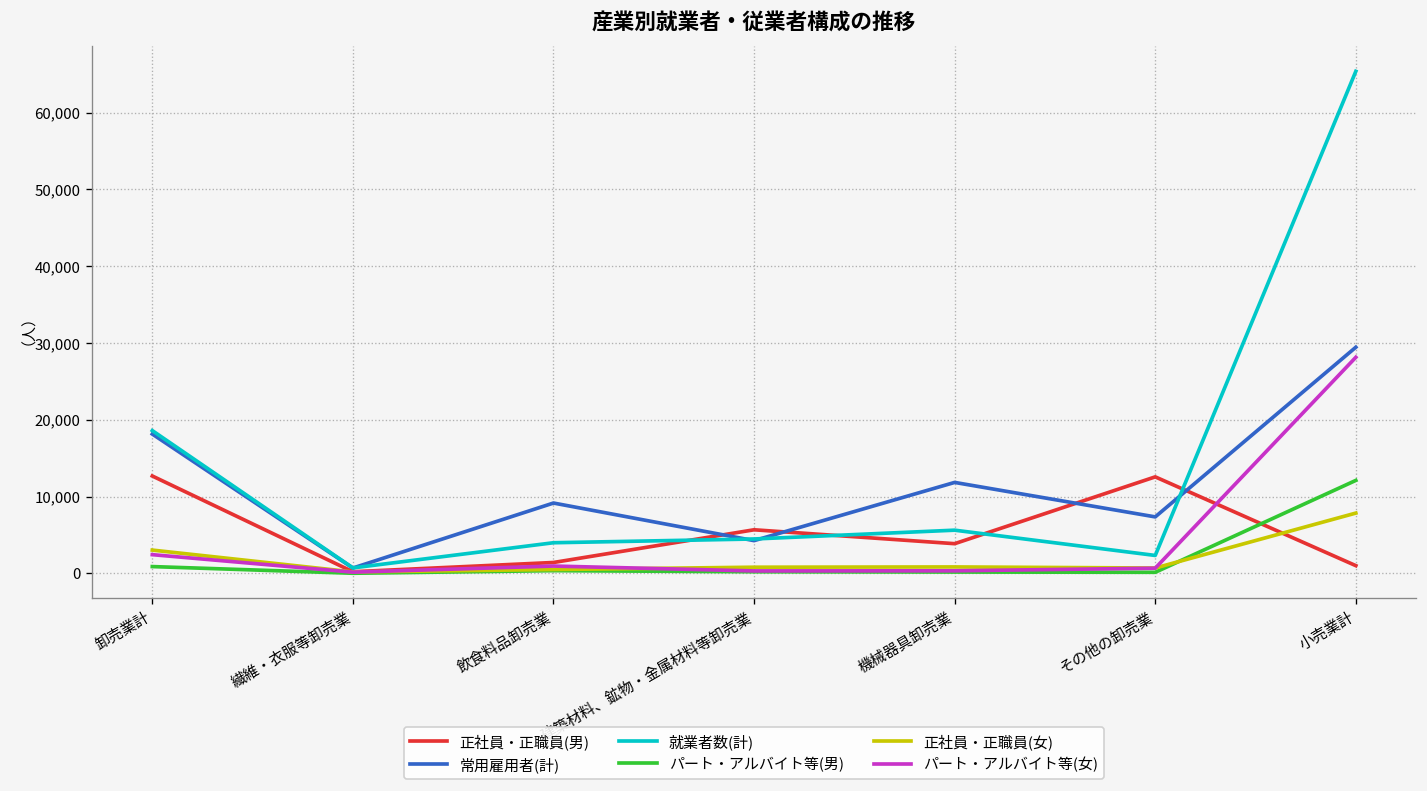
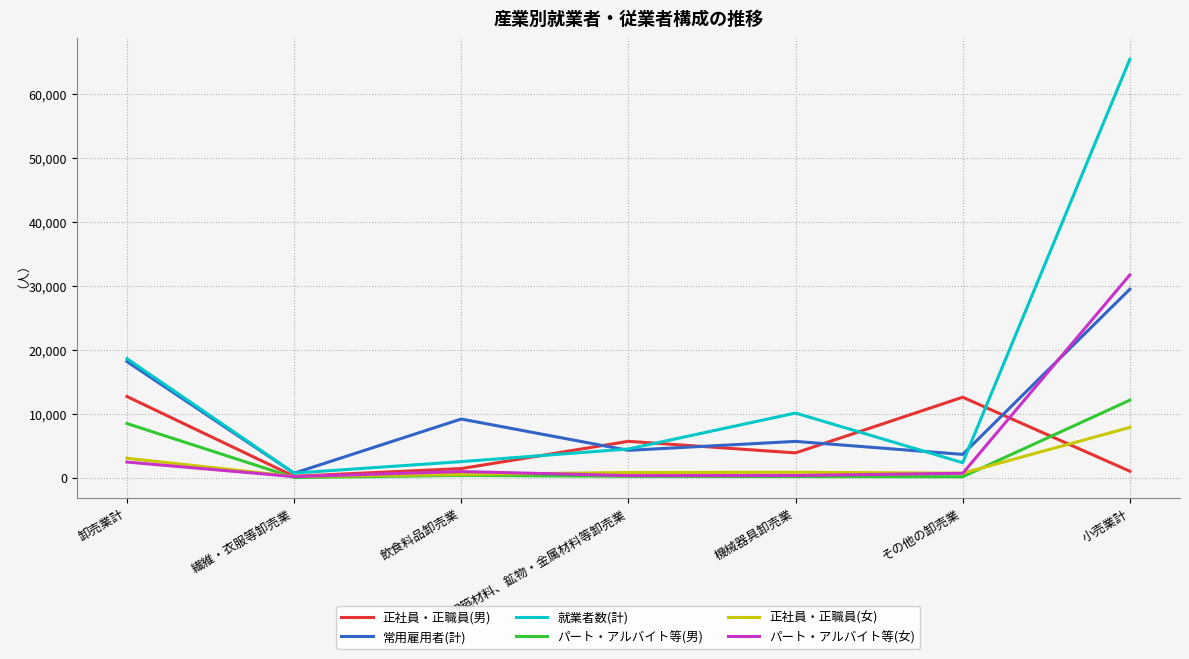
  {
    "正社員・正職員(男)": {
      "卸売業計": "13,000",
      "飲食料品卸売業": "1,000",
      "建築材料、鉱物・金属材料等卸売業": "6,000",
      "機械器具卸売業": "4,000",
      "その他の卸売業": "13,000",
      "小売業計": "1,000"
    },
    "常用雇用者(計)": {
      "卸売業計": "18,000",
      "飲食料品卸売業": "9,000",
-     "機械器具卸売業": "12,000",
-     "その他の卸売業": "7,000",
+     "機械器具卸売業": "6,000",
+     "その他の卸売業": "4,000",
      "小売業計": "29,000"
    },
    "就業者数(計)": {
      "卸売業計": "19,000",
-     "飲食料品卸売業": "4,000",
-     "機械器具卸売業": "6,000",
+     "飲食料品卸売業": "2,000",
+     "機械器具卸売業": "10,000",
      "その他の卸売業": "2,000",
      "小売業計": "65,000"
    },
    "パート・アルバイト等(男)": {
-     "卸売業計": "1,000",
+     "卸売業計": "8,000",
      "その他の卸売業": "0",
      "小売業計": "12,000"
    },
    "正社員・正職員(女)": {
      "卸売業計": "3,000",
      "建築材料、鉱物・金属材料等卸売業": "1,000",
      "機械器具卸売業": "1,000",
      "小売業計": "8,000"
    },
    "パート・アルバイト等(女)": {
      "卸売業計": "2,000",
      "飲食料品卸売業": "1,000",
-     "小売業計": "28,000"
+     "小売業計": "32,000"
    }
  }
